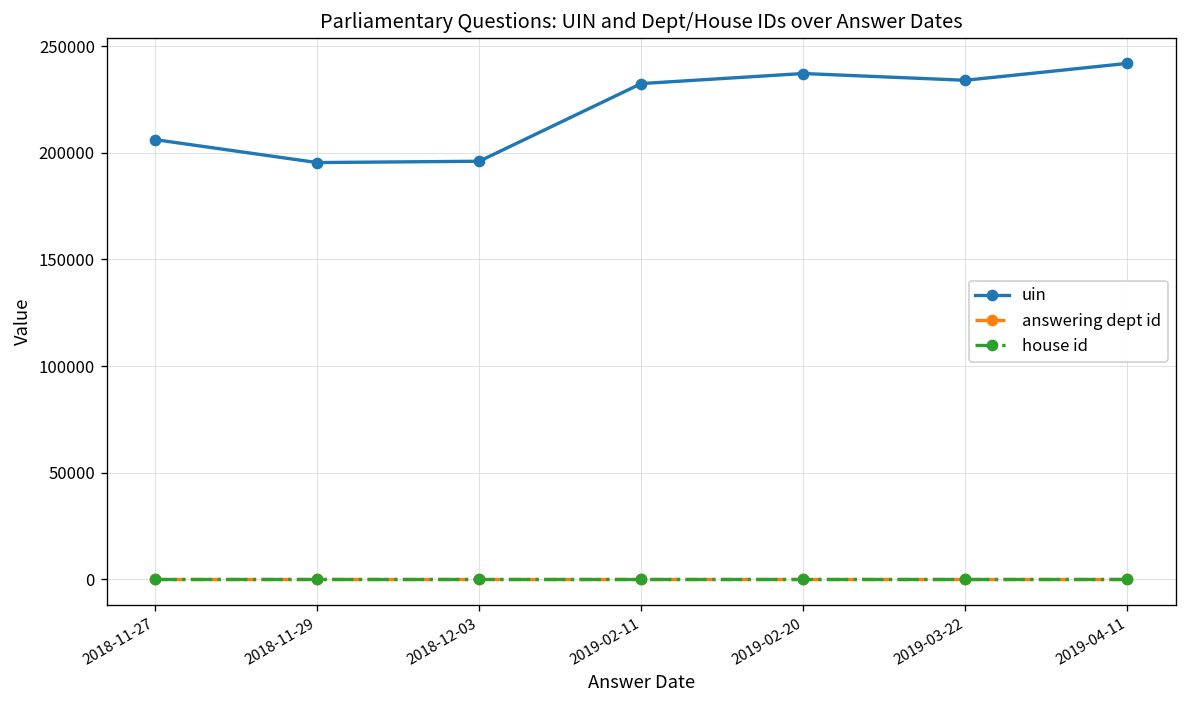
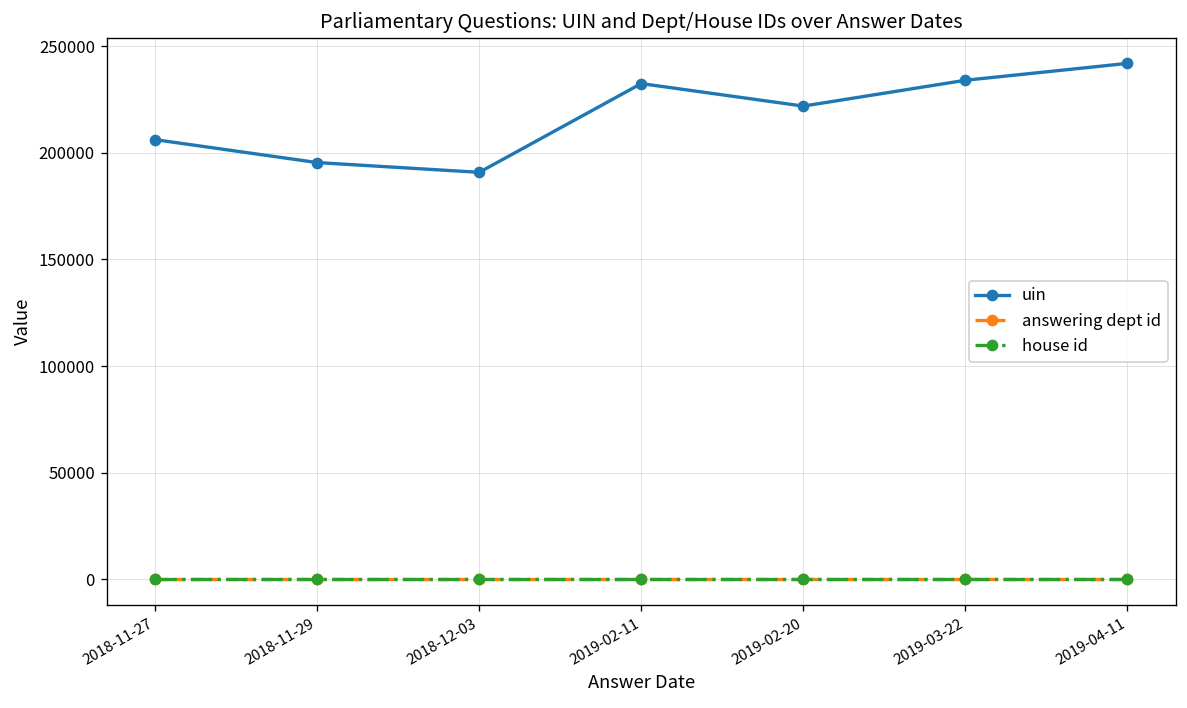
  {
    "uin": {
      "2018-11-27": 206000,
      "2018-11-29": 195000,
-     "2018-12-03": 196000,
+     "2018-12-03": 191000,
      "2019-02-11": 233000,
-     "2019-02-20": 237000,
+     "2019-02-20": 222000,
      "2019-03-22": 234000,
      "2019-04-11": 242000
    },
    "house id": {
      "2018-11-27": 0,
      "2018-11-29": 0,
      "2018-12-03": 0,
      "2019-02-11": 0,
      "2019-02-20": 0,
      "2019-03-22": 0,
      "2019-04-11": 0
    }
  }
